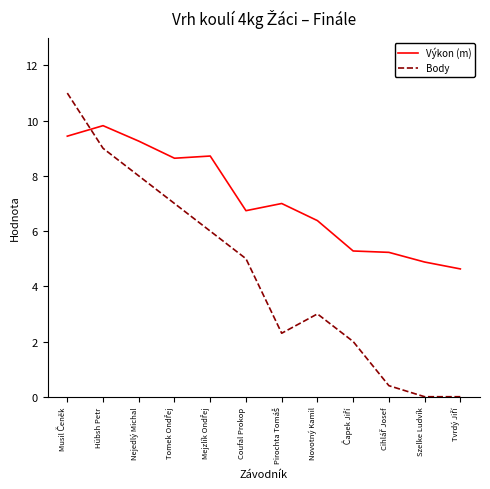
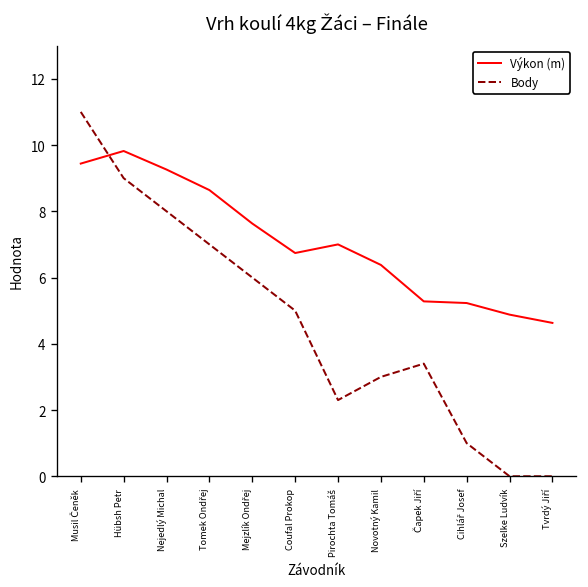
  {
    "Výkon (m)": {
      "Musil Čeněk": 9.4,
      "Hübsh Petr": 9.8,
      "Nejedlý Michal": 9.3,
      "Tomek Ondřej": 8.6,
-     "Mejzlík Ondřej": 8.7,
+     "Mejzlík Ondřej": 7.6,
      "Coufal Prokop": 6.7,
      "Pirochta Tomáš": 7.0,
      "Novotný Kamil": 6.4,
      "Čapek Jiří": 5.3,
      "Cihlář Josef": 5.2,
      "Szelke Ludvík": 4.9,
      "Tvrdý Jiří": 4.6
    },
    "Body": {
      "Musil Čeněk": 11.0,
      "Hübsh Petr": 9.0,
      "Nejedlý Michal": 8.0,
      "Tomek Ondřej": 7.0,
      "Mejzlík Ondřej": 6.0,
      "Coufal Prokop": 5.0,
      "Pirochta Tomáš": 2.3,
      "Novotný Kamil": 3.0,
-     "Čapek Jiří": 2.0,
-     "Cihlář Josef": 0.4,
+     "Čapek Jiří": 3.4,
+     "Cihlář Josef": 1.0,
      "Szelke Ludvík": 0.0,
      "Tvrdý Jiří": 0.0
    }
  }
